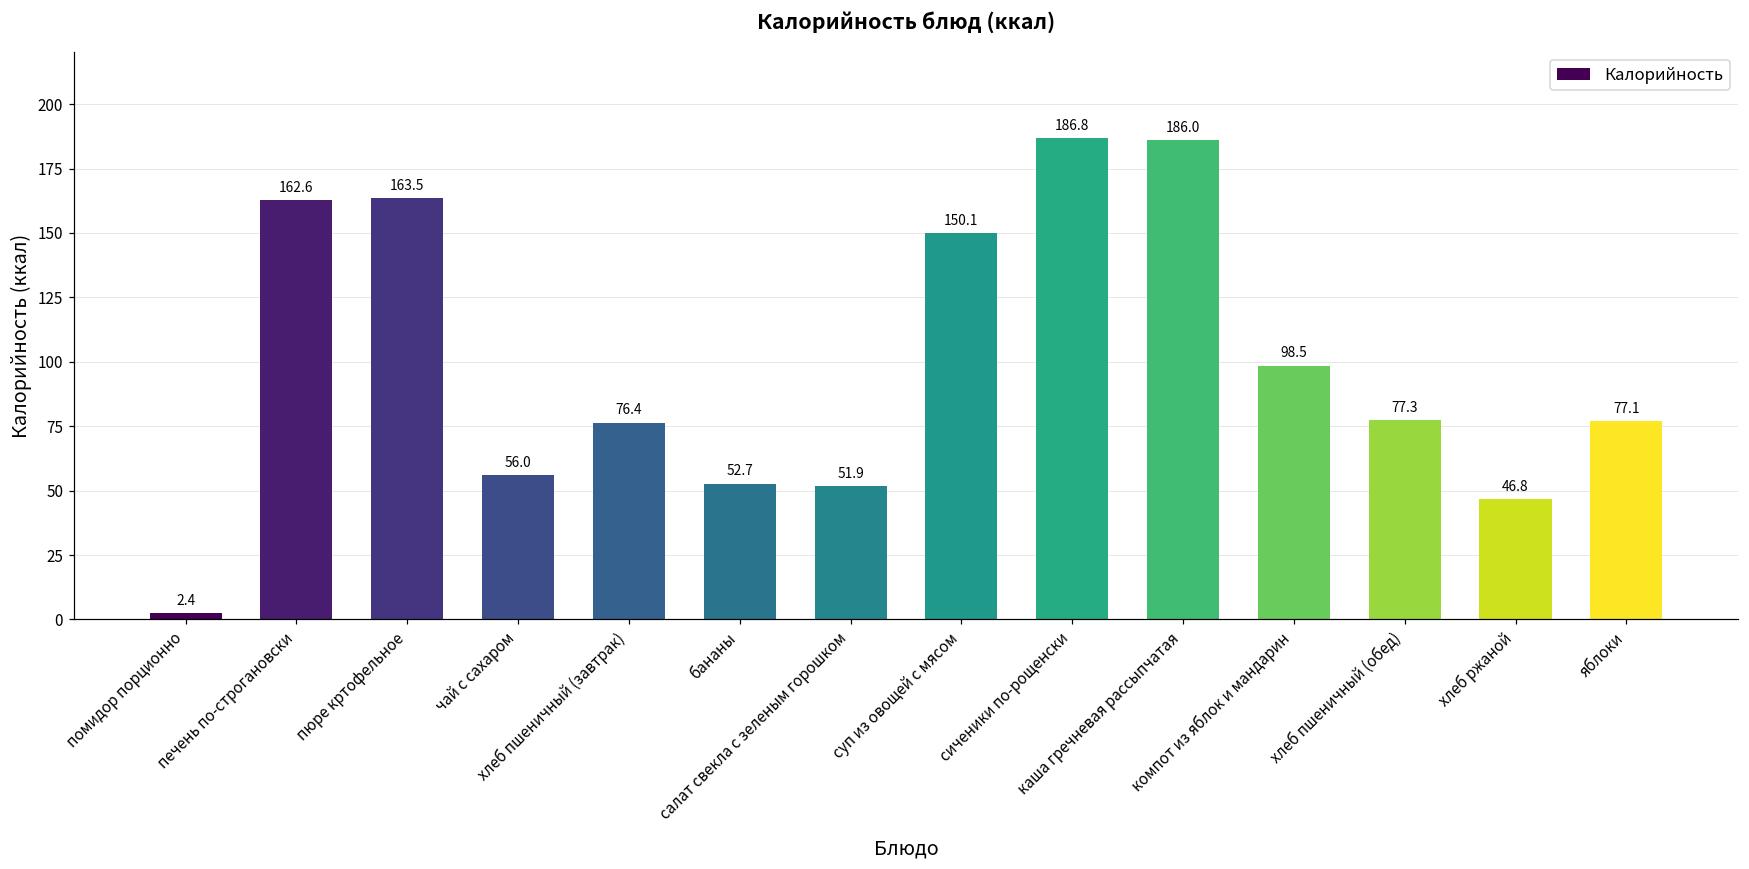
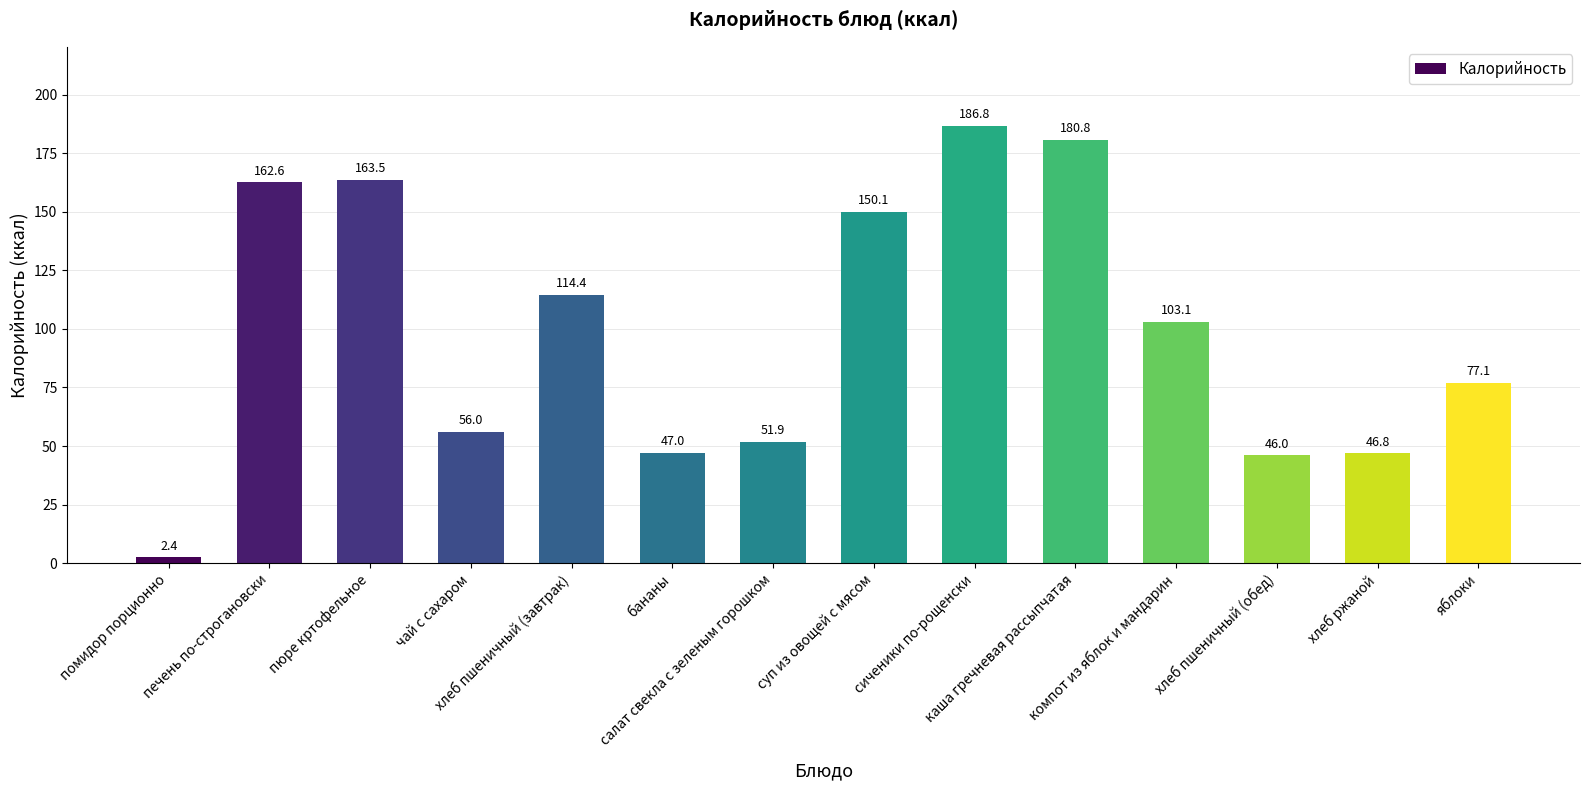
  {
    "помидор порционно": 2.4,
    "печень по-строгановски": 162.6,
    "пюре кртофельное": 163.5,
    "чай с сахаром": 56.0,
-   "хлеб пшеничный (завтрак)": 76.4,
-   "бананы": 52.7,
+   "хлеб пшеничный (завтрак)": 114.4,
+   "бананы": 47.0,
    "салат свекла с зеленым горошком": 51.9,
    "суп из овощей с мясом": 150.1,
    "сиченики по-рощенски": 186.8,
-   "каша гречневая рассыпчатая": 186.0,
-   "компот из яблок и мандарин": 98.5,
-   "хлеб пшеничный (обед)": 77.3,
+   "каша гречневая рассыпчатая": 180.8,
+   "компот из яблок и мандарин": 103.1,
+   "хлеб пшеничный (обед)": 46.0,
    "хлеб ржаной": 46.8,
    "яблоки": 77.1
  }
